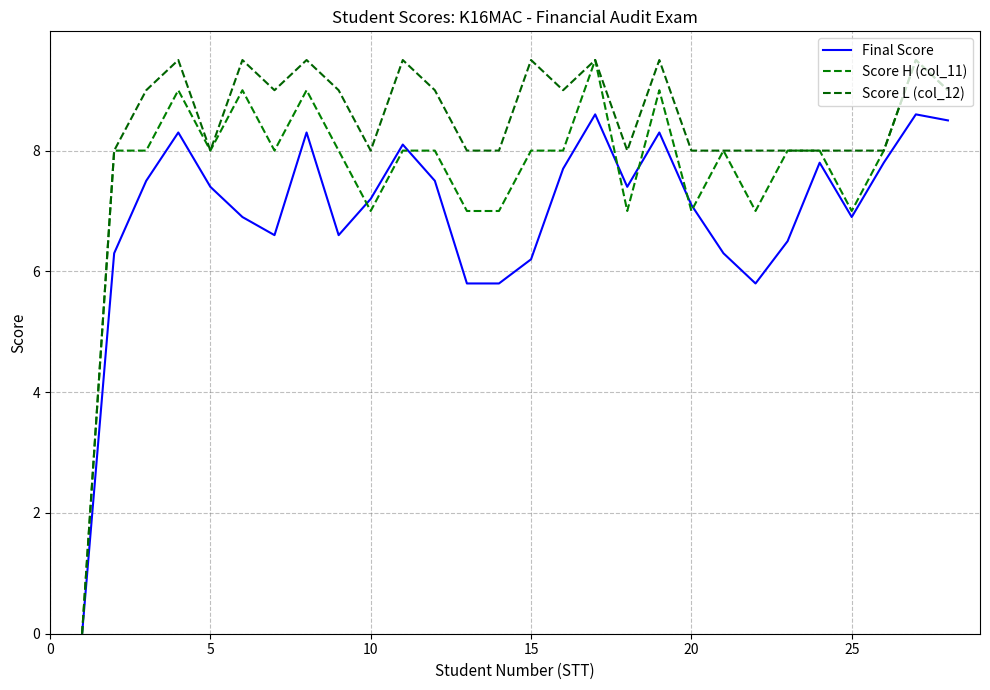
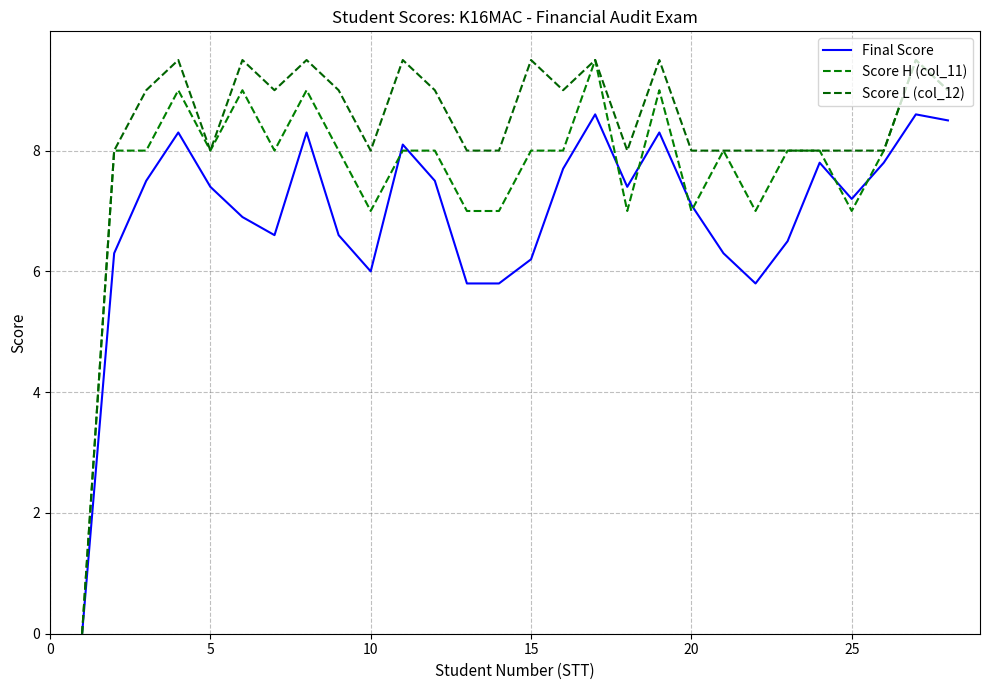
  {
    "Final Score": {
      "5": 7.4,
-     "10": 7.2,
+     "10": 6.0,
      "15": 6.2,
      "20": 7.1,
-     "25": 6.9
+     "25": 7.2
    }
  }
